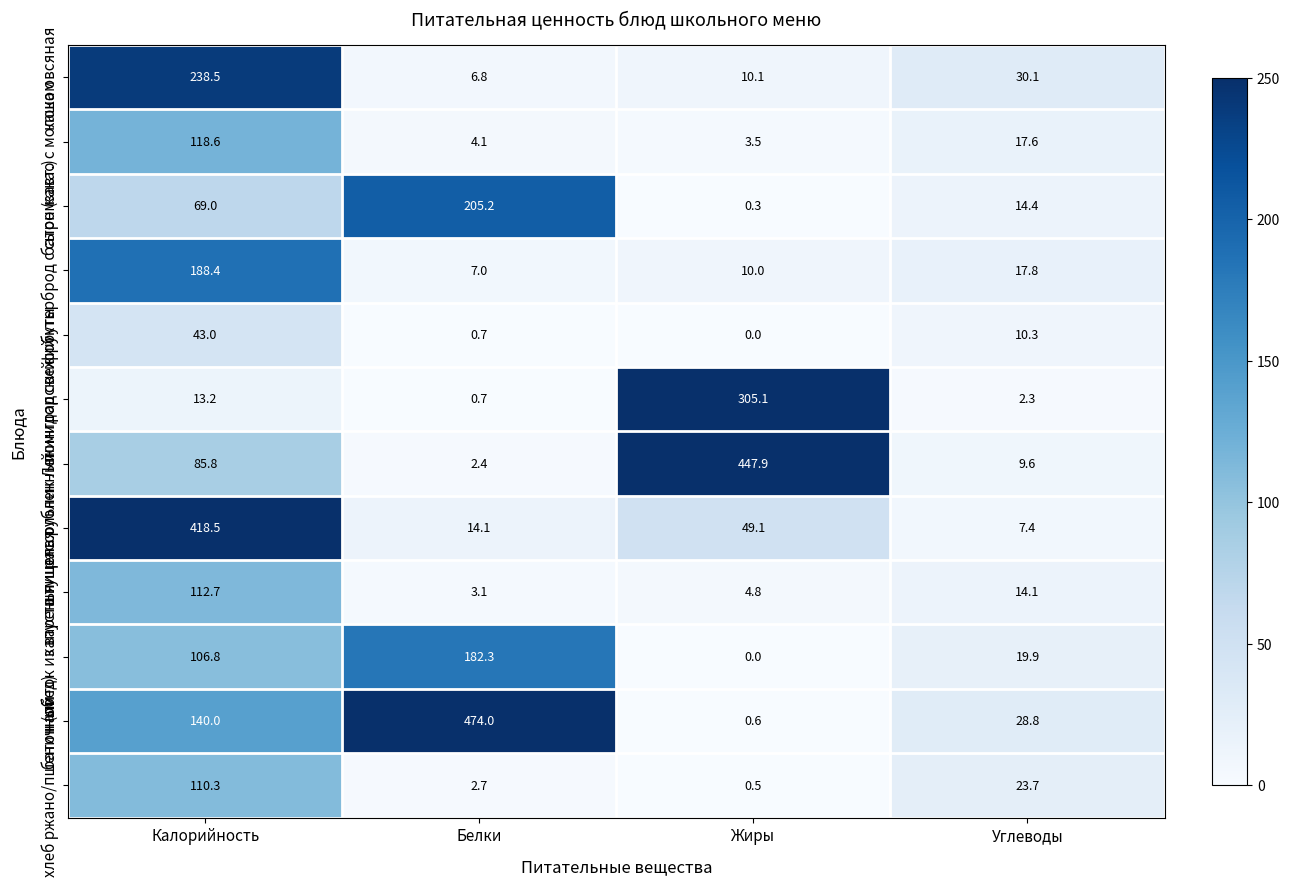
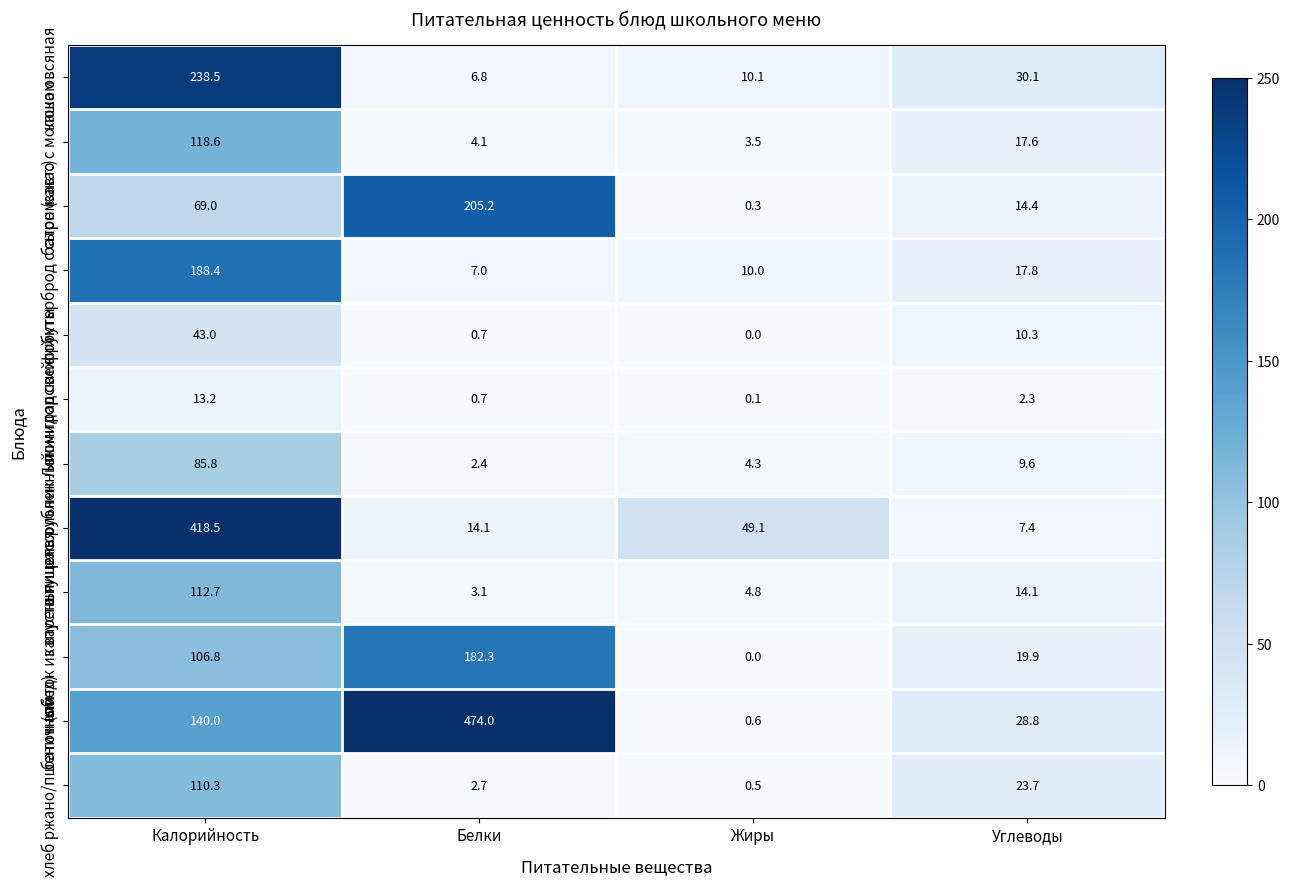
  {
    "каша овсяная": {
      "Калорийность": 238.5,
      "Белки": 6.8,
      "Жиры": 10.1,
      "Углеводы": 30.1
    },
    "какао с молоком": {
      "Калорийность": 118.6,
      "Белки": 4.1,
      "Жиры": 3.5,
      "Углеводы": 17.6
    },
    "батон (завт.)": {
      "Калорийность": 69.0,
      "Белки": 205.2,
      "Жиры": 0.3,
      "Углеводы": 14.4
    },
    "бутерброд с сыром": {
      "Калорийность": 188.4,
      "Белки": 7.0,
      "Жиры": 10.0,
      "Углеводы": 17.8
    },
    "фрукты": {
      "Калорийность": 43.0,
      "Белки": 0.7,
      "Жиры": 0.0,
      "Углеводы": 10.3
    },
    "помидор свежий": {
      "Калорийность": 13.2,
      "Белки": 0.7,
-     "Жиры": 305.1,
+     "Жиры": 0.1,
      "Углеводы": 2.3
    },
    "рассольник Ленинградский": {
      "Калорийность": 85.8,
      "Белки": 2.4,
-     "Жиры": 447.9,
+     "Жиры": 4.3,
      "Углеводы": 9.6
    },
    "шницель рубленный": {
      "Калорийность": 418.5,
      "Белки": 14.1,
      "Жиры": 49.1,
      "Углеводы": 7.4
    },
    "капуста тушеная": {
      "Калорийность": 112.7,
      "Белки": 3.1,
      "Жиры": 4.8,
      "Углеводы": 14.1
    },
    "напиток из варенья": {
      "Калорийность": 106.8,
      "Белки": 182.3,
      "Жиры": 0.0,
      "Углеводы": 19.9
    },
    "батон (обед)": {
      "Калорийность": 140.0,
      "Белки": 474.0,
      "Жиры": 0.6,
      "Углеводы": 28.8
    },
    "хлеб ржано/пшеничный": {
      "Калорийность": 110.3,
      "Белки": 2.7,
      "Жиры": 0.5,
      "Углеводы": 23.7
    }
  }
